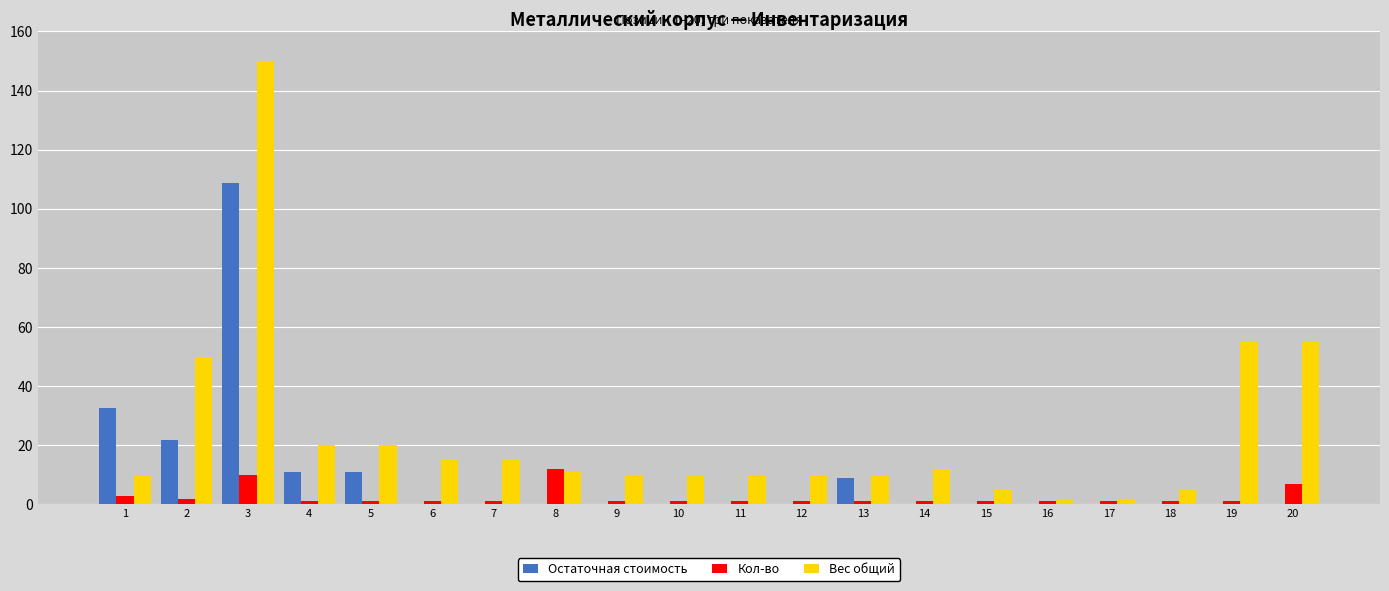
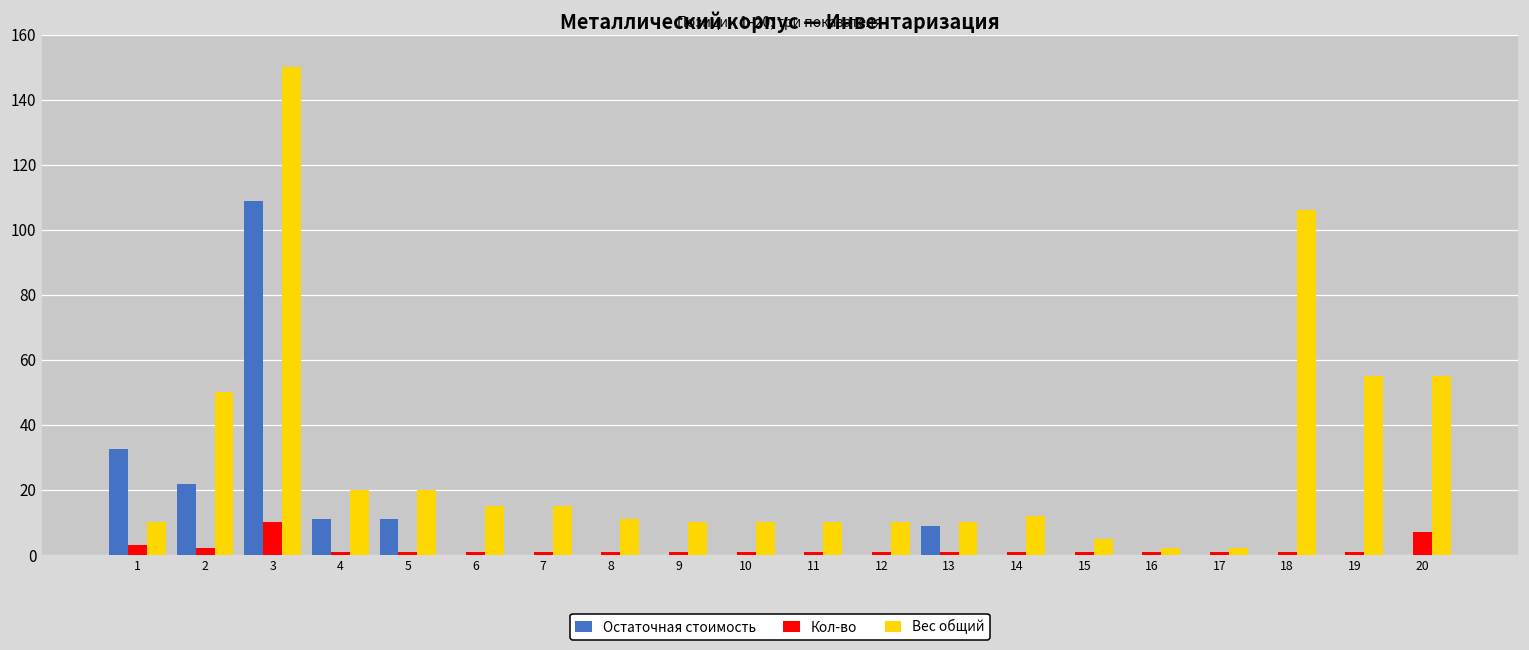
  {
    "Остаточная стоимость": {
      "1": 33,
      "2": 22,
      "3": 109,
      "4": 11,
      "5": 11,
      "6": 0,
      "7": 0,
      "8": 0,
      "9": 0,
      "10": 0,
      "11": 0,
      "12": 0,
      "13": 9,
      "14": 0,
      "15": 0,
      "16": 0,
      "17": 0,
      "18": 0,
      "19": 0,
      "20": 0
    },
    "Кол-во": {
      "1": 3,
      "2": 2,
      "3": 10,
      "4": 1,
      "5": 1,
      "6": 1,
      "7": 1,
-     "8": 12,
+     "8": 1,
      "9": 1,
      "10": 1,
      "11": 1,
      "12": 1,
      "13": 1,
      "14": 1,
      "15": 1,
      "16": 1,
      "17": 1,
      "18": 1,
      "19": 1,
      "20": 7
    },
    "Вес общий": {
      "1": 10,
      "2": 50,
      "3": 150,
      "4": 20,
      "5": 20,
      "6": 15,
      "7": 15,
      "8": 11,
      "9": 10,
      "10": 10,
      "11": 10,
      "12": 10,
      "13": 10,
      "14": 12,
      "15": 5,
      "16": 2,
      "17": 2,
-     "18": 5,
+     "18": 106,
      "19": 55,
      "20": 55
    }
  }
